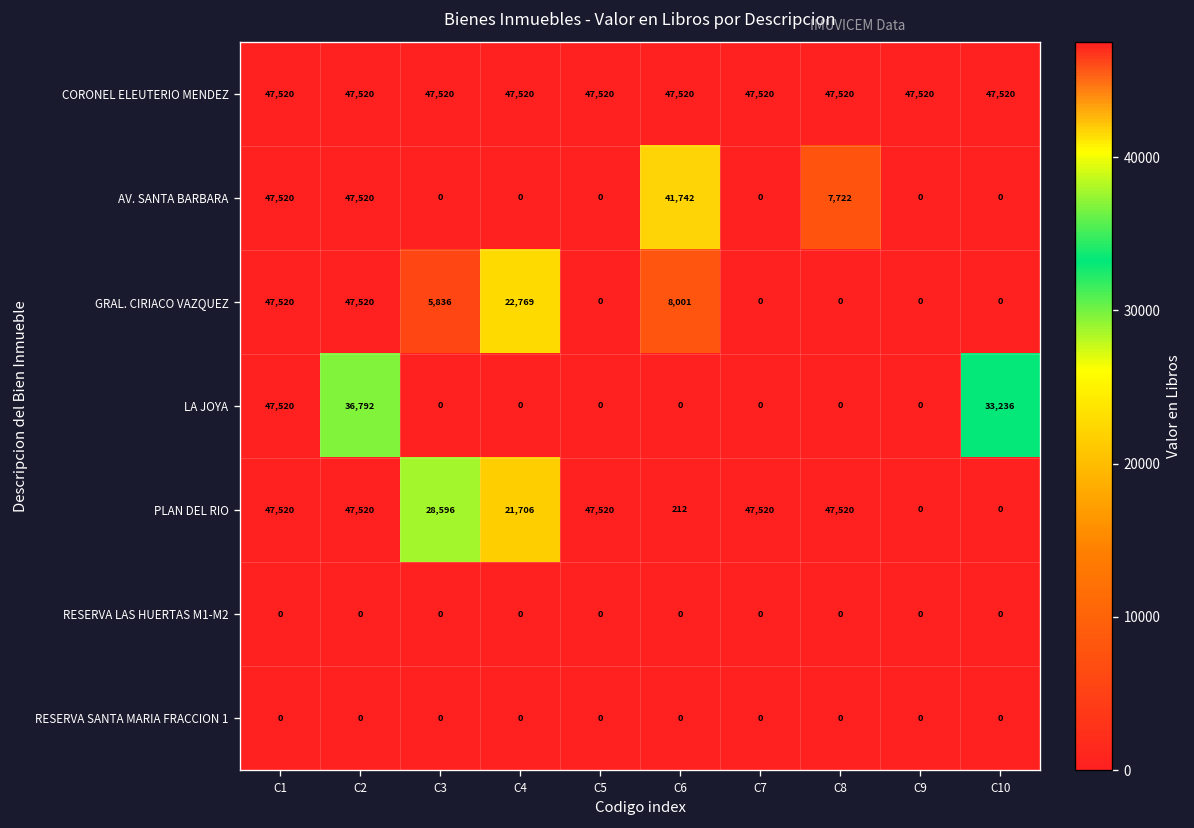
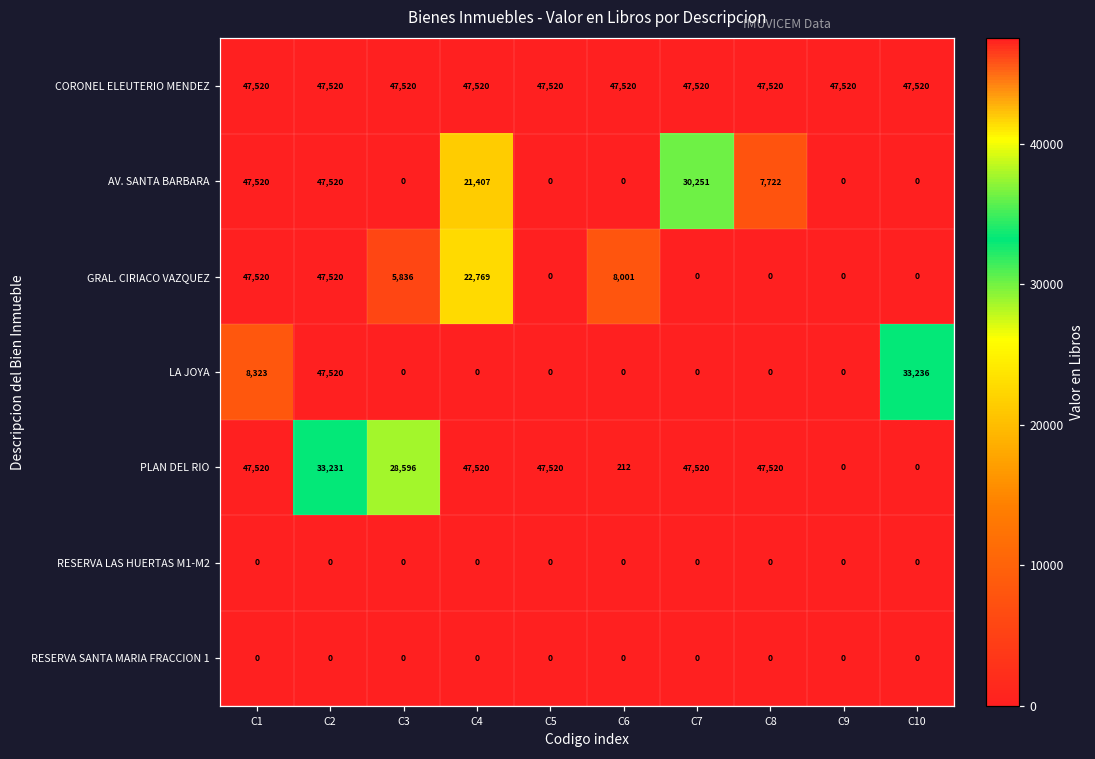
  {
    "CORONEL ELEUTERIO MENDEZ": {
      "C1": "47,520",
      "C2": "47,520",
      "C3": "47,520",
      "C4": "47,520",
      "C5": "47,520",
      "C6": "47,520",
      "C7": "47,520",
      "C8": "47,520",
      "C9": "47,520",
      "C10": "47,520"
    },
    "AV. SANTA BARBARA": {
      "C1": "47,520",
      "C2": "47,520",
      "C3": "0",
-     "C4": "0",
+     "C4": "21,407",
      "C5": "0",
-     "C6": "41,742",
-     "C7": "0",
+     "C6": "0",
+     "C7": "30,251",
      "C8": "7,722",
      "C9": "0",
      "C10": "0"
    },
    "GRAL. CIRIACO VAZQUEZ": {
      "C1": "47,520",
      "C2": "47,520",
      "C3": "5,836",
      "C4": "22,769",
      "C5": "0",
      "C6": "8,001",
      "C7": "0",
      "C8": "0",
      "C9": "0",
      "C10": "0"
    },
    "LA JOYA": {
-     "C1": "47,520",
-     "C2": "36,792",
+     "C1": "8,323",
+     "C2": "47,520",
      "C3": "0",
      "C4": "0",
      "C5": "0",
      "C6": "0",
      "C7": "0",
      "C8": "0",
      "C9": "0",
      "C10": "33,236"
    },
    "PLAN DEL RIO": {
      "C1": "47,520",
-     "C2": "47,520",
+     "C2": "33,231",
      "C3": "28,596",
-     "C4": "21,706",
+     "C4": "47,520",
      "C5": "47,520",
      "C6": "212",
      "C7": "47,520",
      "C8": "47,520",
      "C9": "0",
      "C10": "0"
    },
    "RESERVA LAS HUERTAS M1-M2": {
      "C1": "0",
      "C2": "0",
      "C3": "0",
      "C4": "0",
      "C5": "0",
      "C6": "0",
      "C7": "0",
      "C8": "0",
      "C9": "0",
      "C10": "0"
    },
    "RESERVA SANTA MARIA FRACCION 1": {
      "C1": "0",
      "C2": "0",
      "C3": "0",
      "C4": "0",
      "C5": "0",
      "C6": "0",
      "C7": "0",
      "C8": "0",
      "C9": "0",
      "C10": "0"
    }
  }
